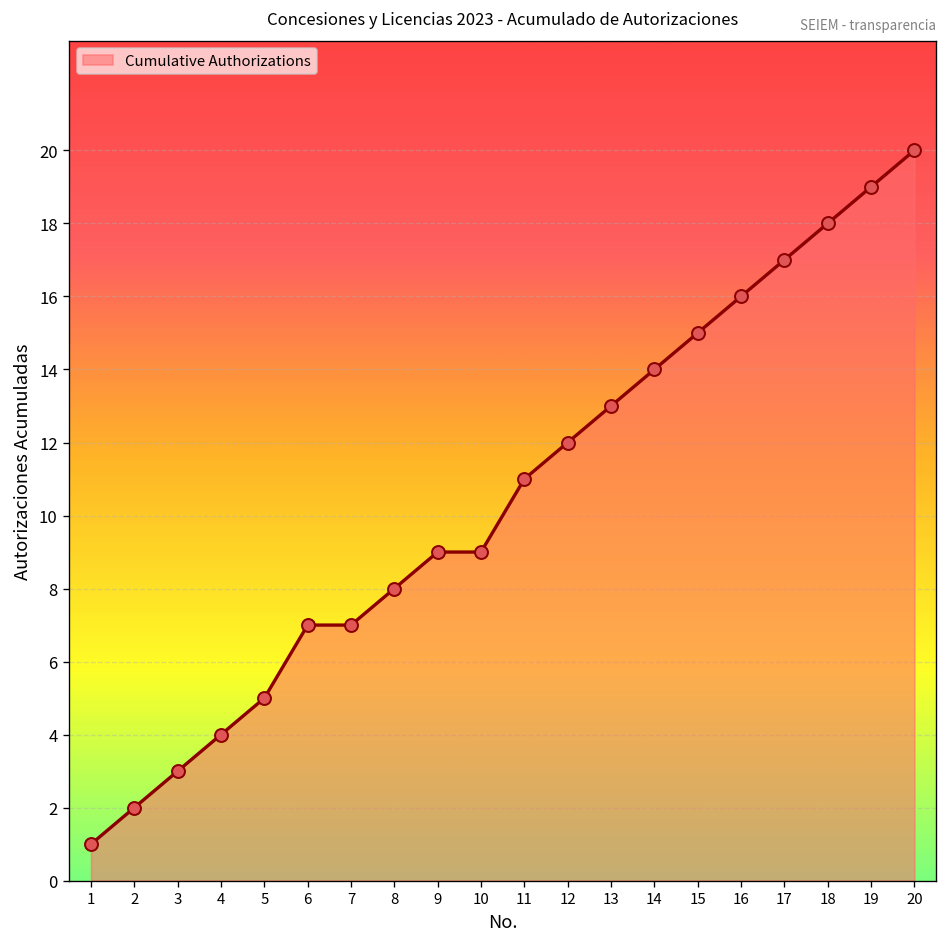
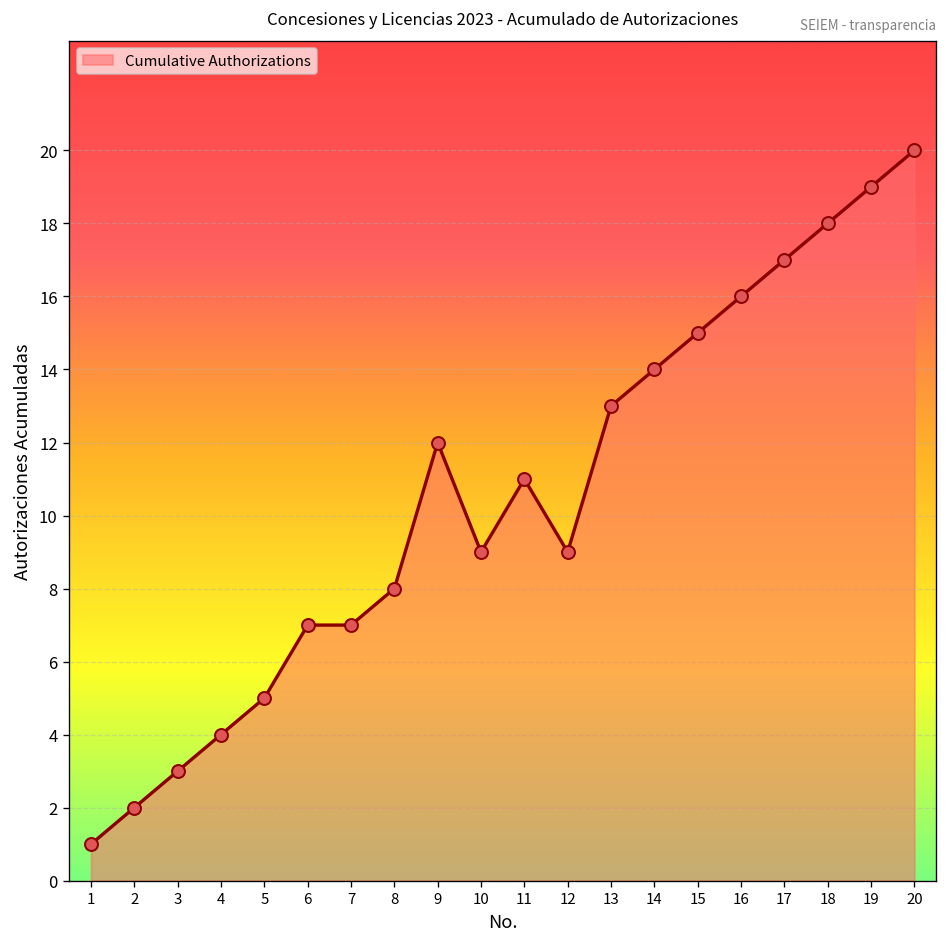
  {
    "1": 1,
    "2": 2,
    "3": 3,
    "4": 4,
    "5": 5,
    "6": 7,
    "7": 7,
    "8": 8,
-   "9": 9,
+   "9": 12,
    "10": 9,
    "11": 11,
-   "12": 12,
+   "12": 9,
    "13": 13,
    "14": 14,
    "15": 15,
    "16": 16,
    "17": 17,
    "18": 18,
    "19": 19,
    "20": 20
  }
